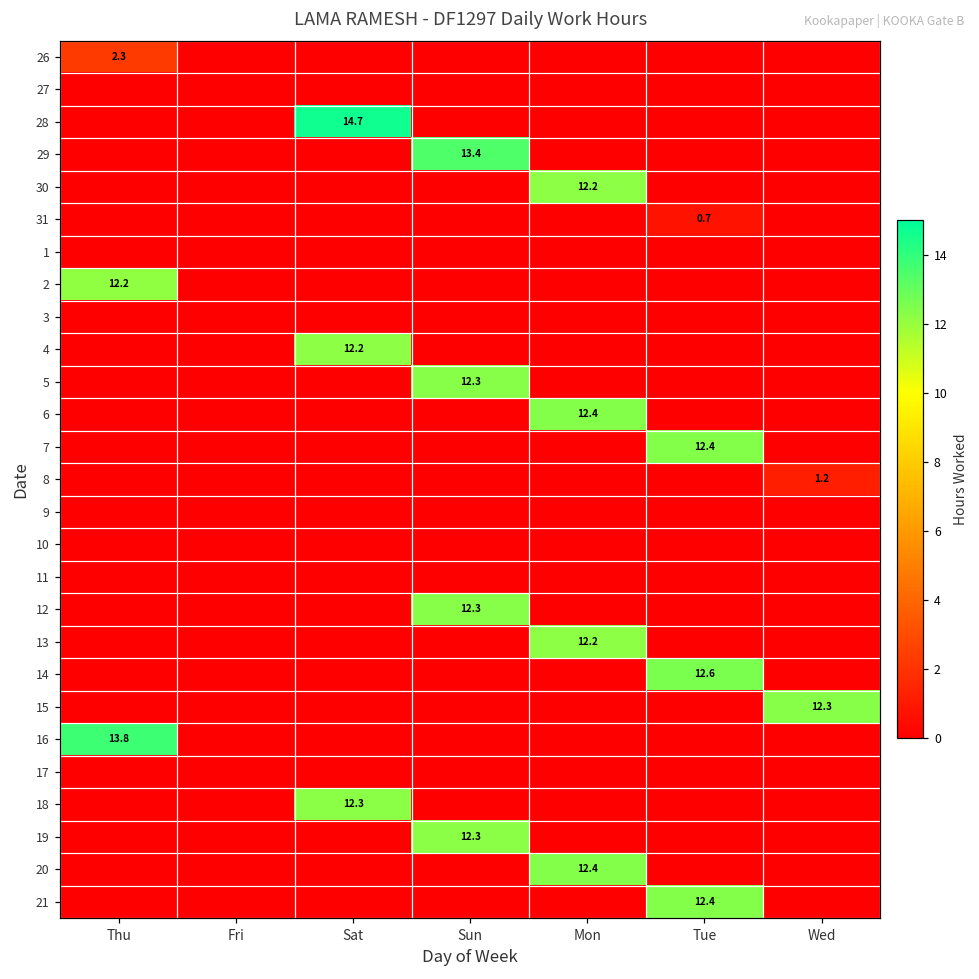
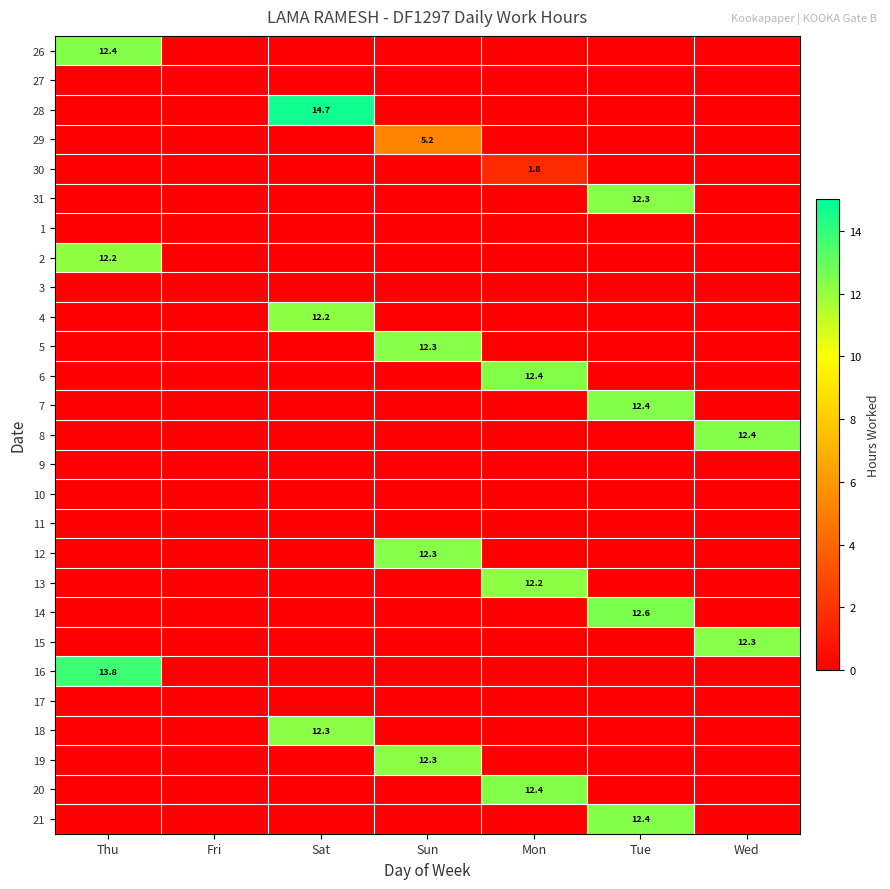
  {
    "26": {
-     "Thu": 2.3
+     "Thu": 12.4
    },
    "28": {
      "Sat": 14.7
    },
    "29": {
-     "Sun": 13.4
+     "Sun": 5.2
    },
    "30": {
-     "Mon": 12.2
+     "Mon": 1.8
    },
    "31": {
-     "Tue": 0.7
+     "Tue": 12.3
    },
    "2": {
      "Thu": 12.2
    },
    "4": {
      "Sat": 12.2
    },
    "5": {
      "Sun": 12.3
    },
    "6": {
      "Mon": 12.4
    },
    "7": {
      "Tue": 12.4
    },
    "8": {
-     "Wed": 1.2
+     "Wed": 12.4
    },
    "12": {
      "Sun": 12.3
    },
    "13": {
      "Mon": 12.2
    },
    "14": {
      "Tue": 12.6
    },
    "15": {
      "Wed": 12.3
    },
    "16": {
      "Thu": 13.8
    },
    "18": {
      "Sat": 12.3
    },
    "19": {
      "Sun": 12.3
    },
    "20": {
      "Mon": 12.4
    },
    "21": {
      "Tue": 12.4
    }
  }
